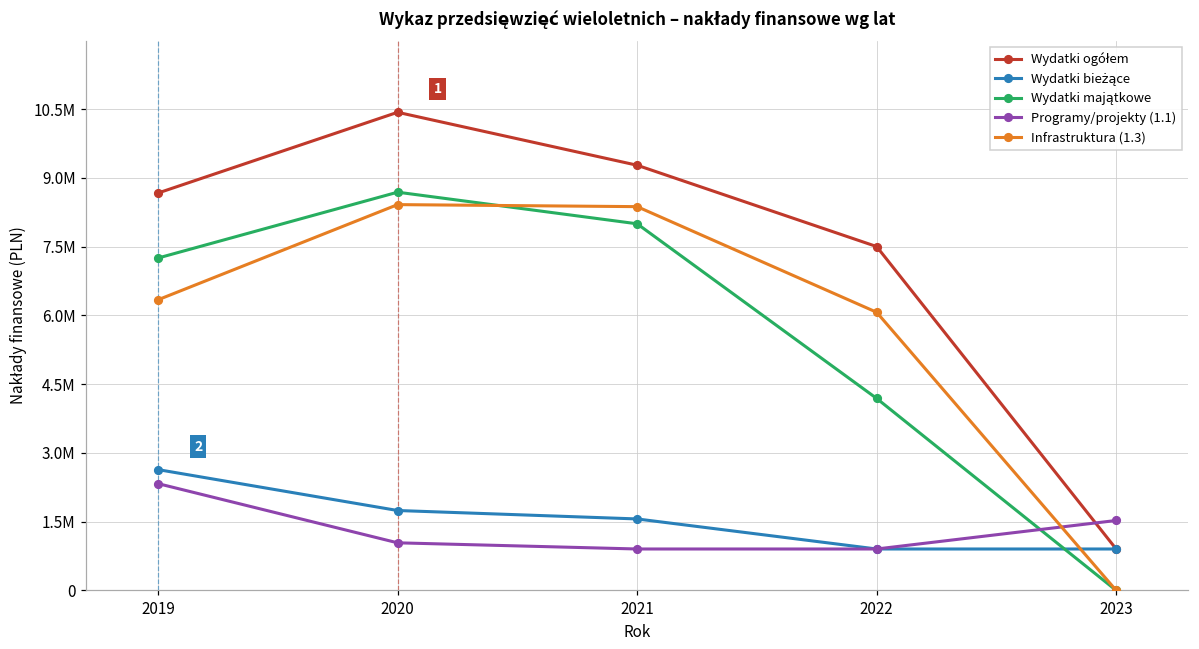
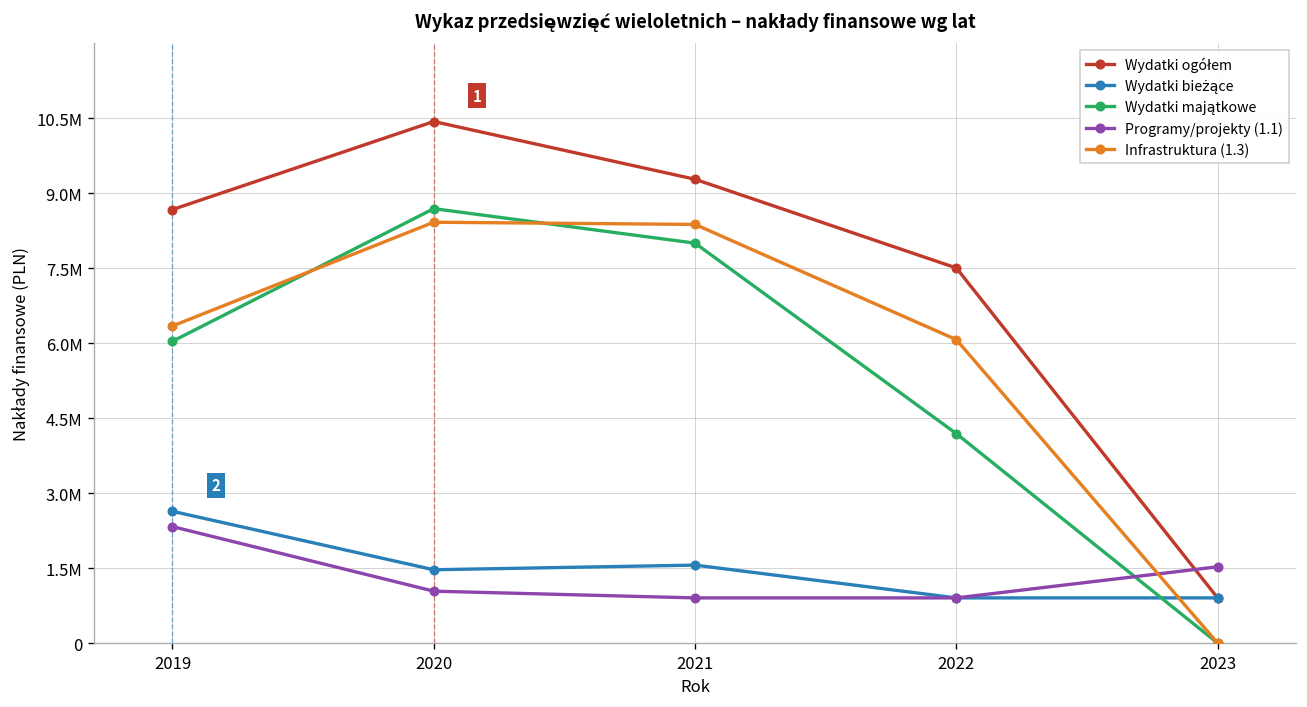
  {
    "Wydatki ogółem": {
      "2019": 8700000,
      "2020": 10400000,
      "2021": 9300000,
      "2022": 7500000
    },
    "Wydatki bieżące": {
      "2019": 2600000,
-     "2020": 1700000,
+     "2020": 1500000,
      "2021": 1600000
    },
    "Wydatki majątkowe": {
-     "2019": 7300000,
+     "2019": 6000000,
      "2020": 8700000,
      "2021": 8000000,
      "2022": 4200000
    },
    "Programy/projekty (1.1)": {
      "2019": 2300000,
      "2020": 1000000,
      "2021": 900000,
      "2023": 1500000
    },
    "Infrastruktura (1.3)": {
      "2019": 6300000,
      "2020": 8400000,
      "2021": 8400000,
      "2022": 6100000
    }
  }
